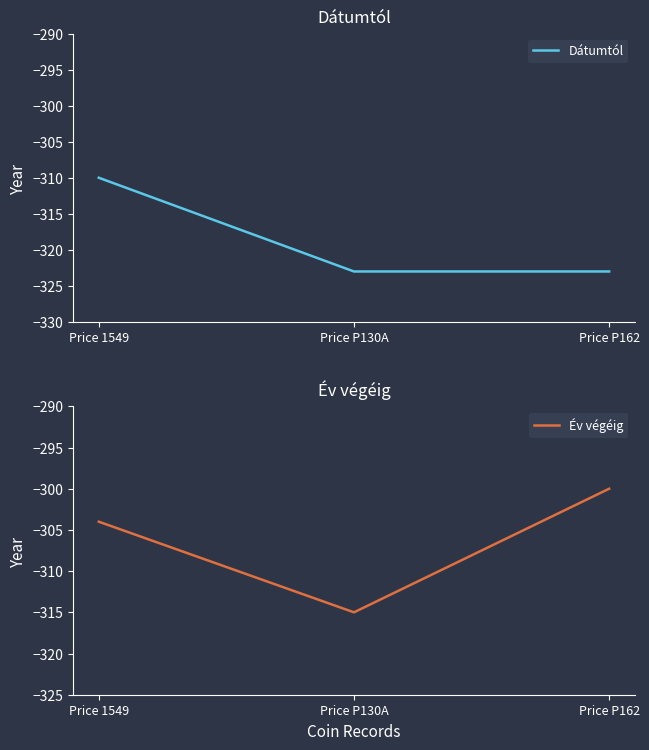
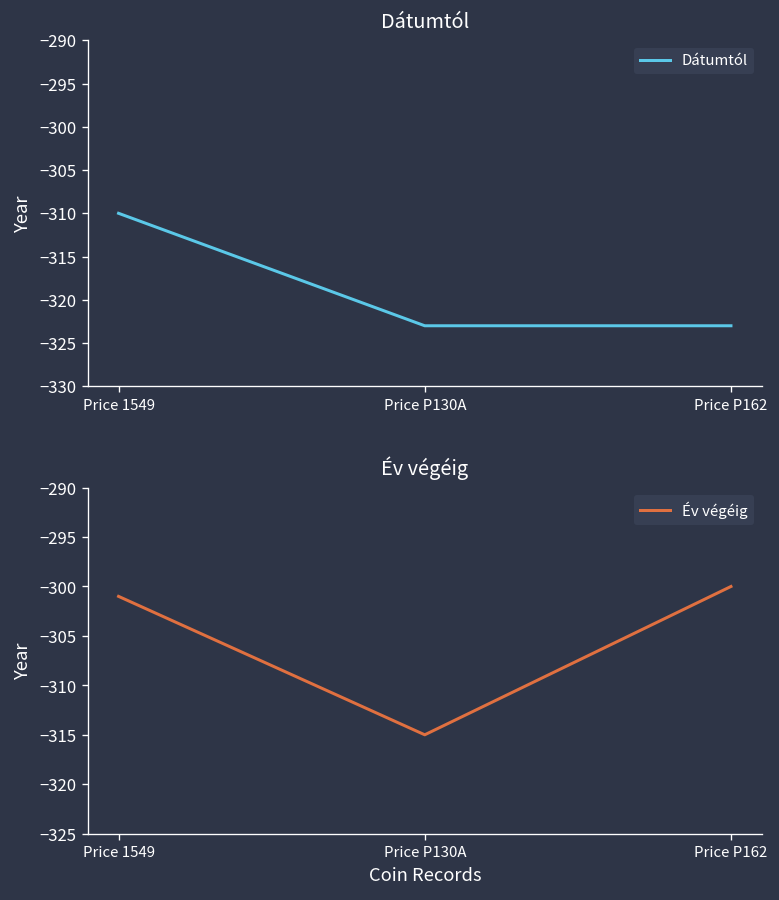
  {
    "Dátumtól": {
      "Price 1549": -310,
      "Price P130A": -323,
      "Price P162": -323
    },
    "Év végéig": {
-     "Price 1549": -304,
+     "Price 1549": -301,
      "Price P130A": -315,
      "Price P162": -300
    }
  }
